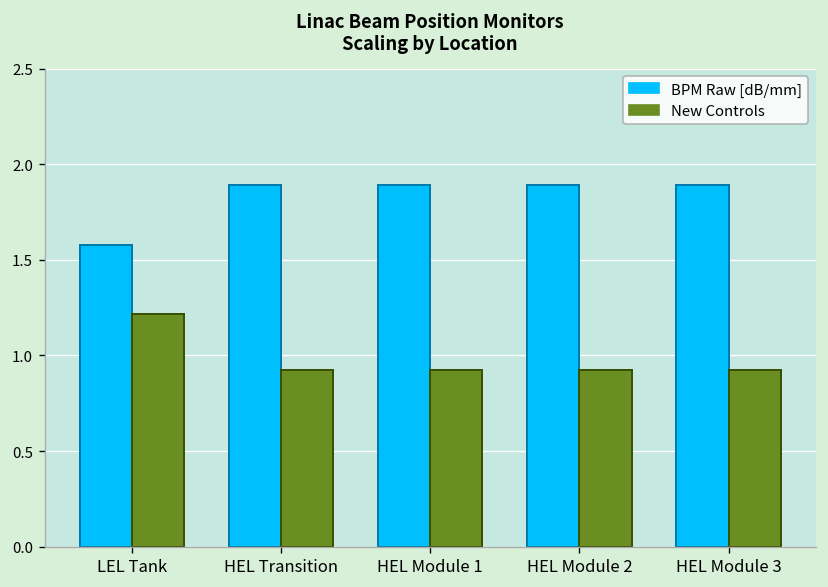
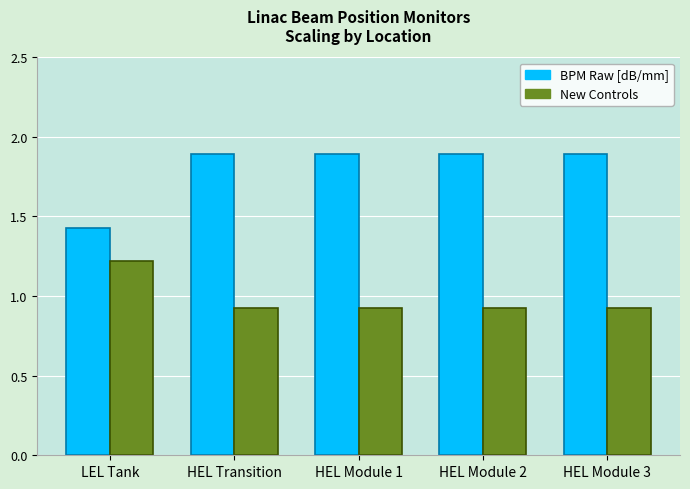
  {
    "BPM Raw [dB/mm]": {
-     "LEL Tank": 1.58,
+     "LEL Tank": 1.43,
      "HEL Transition": 1.89,
      "HEL Module 1": 1.89,
      "HEL Module 2": 1.89,
      "HEL Module 3": 1.89
    },
    "New Controls": {
      "LEL Tank": 1.22,
      "HEL Transition": 0.92,
      "HEL Module 1": 0.92,
      "HEL Module 2": 0.92,
      "HEL Module 3": 0.92
    }
  }
